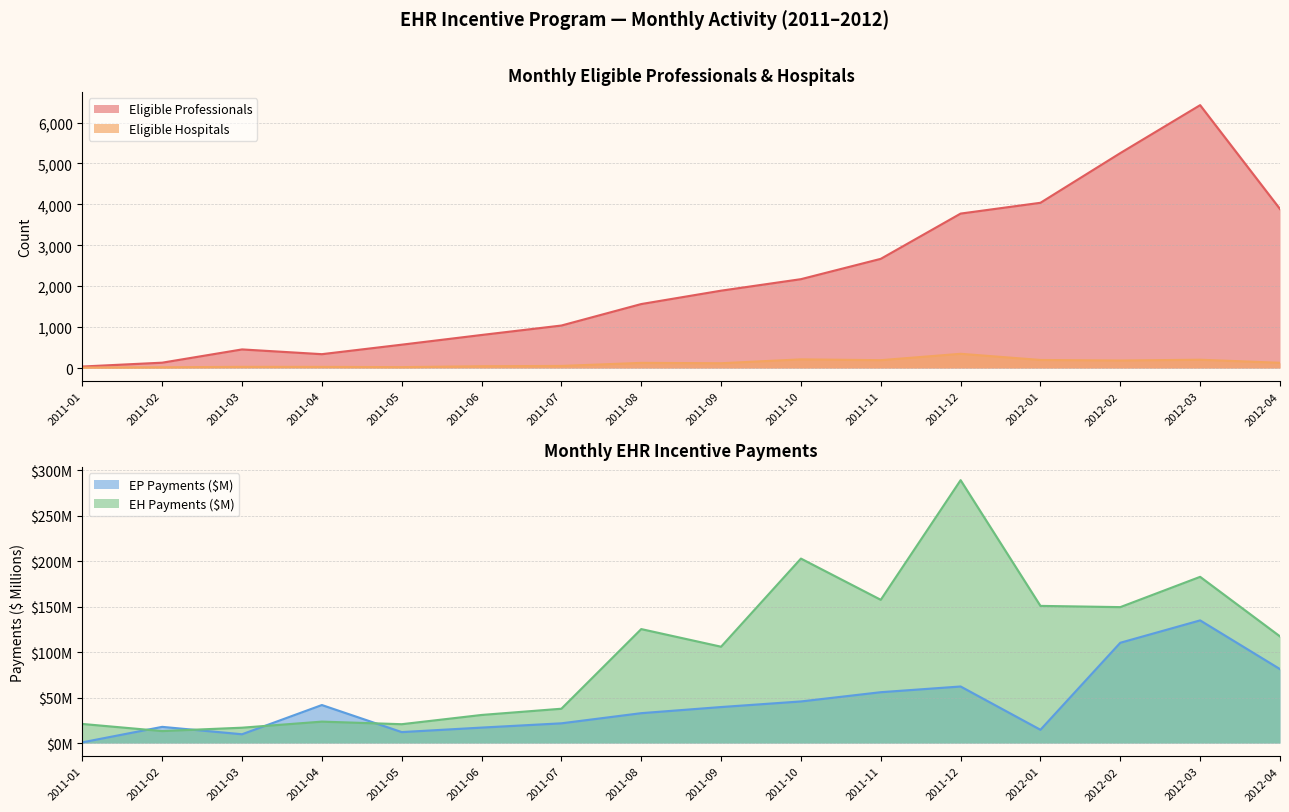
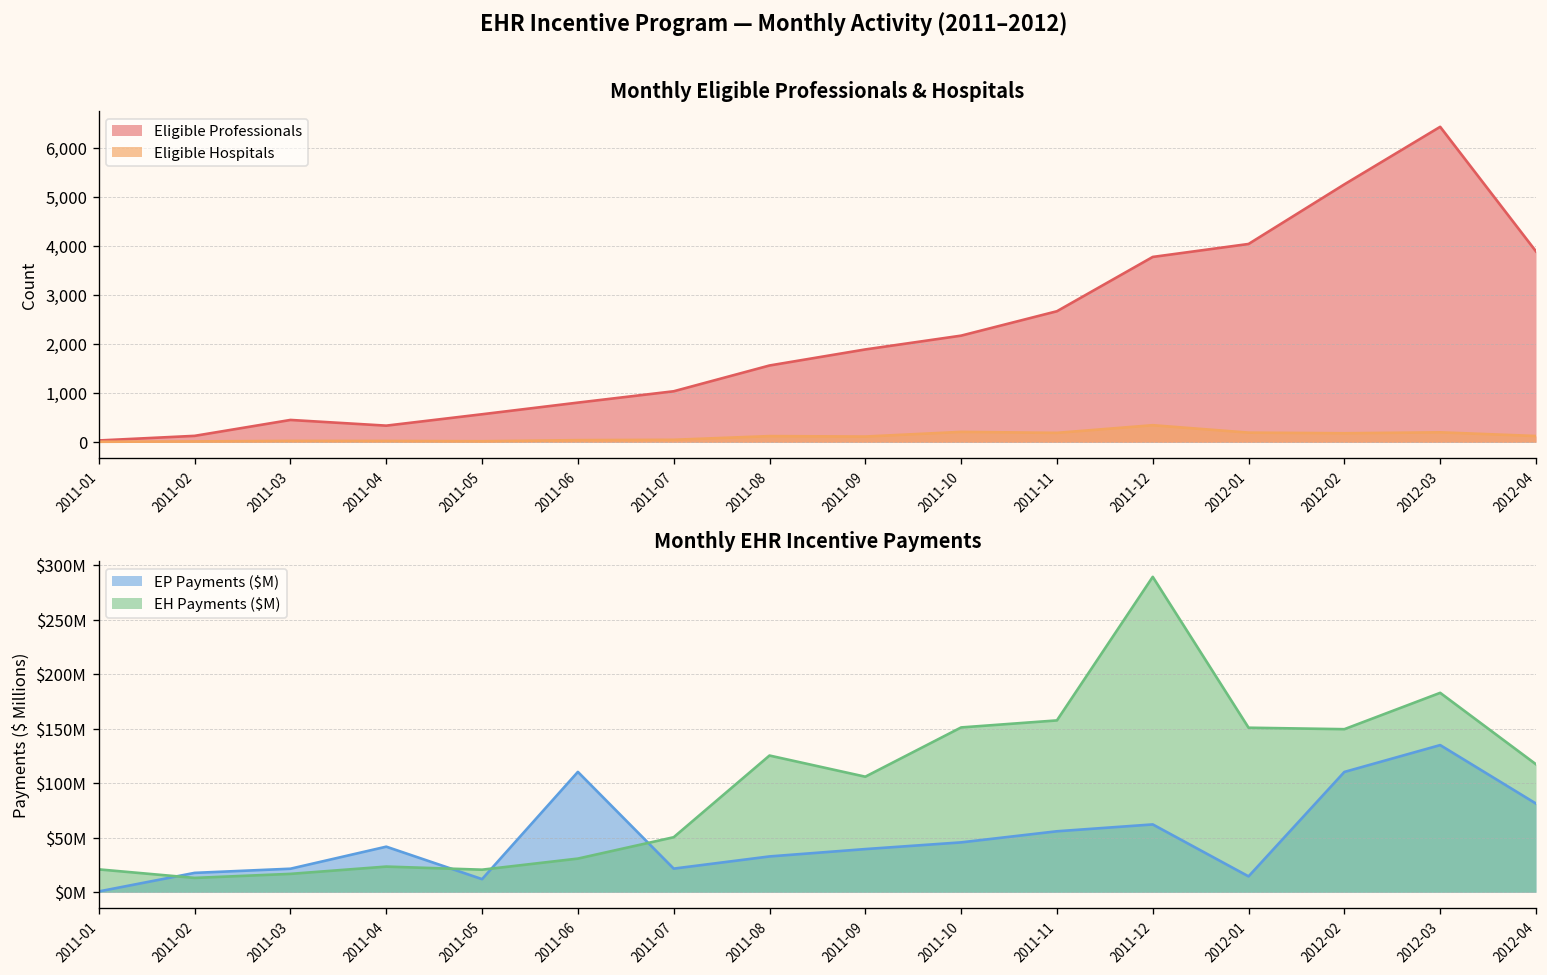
  {
    "Monthly EHR Incentive Payments": {
      "EP Payments ($M)": {
        "2011-01": "$0",
        "2011-02": "$20000000",
-       "2011-03": "$10000000",
+       "2011-03": "$20000000",
        "2011-04": "$40000000",
        "2011-05": "$10000000",
-       "2011-06": "$20000000",
+       "2011-06": "$110000000",
        "2011-07": "$20000000",
        "2011-08": "$30000000",
        "2011-09": "$40000000",
        "2011-10": "$50000000",
        "2011-11": "$60000000",
        "2011-12": "$60000000",
        "2012-01": "$10000000",
        "2012-02": "$110000000",
        "2012-03": "$130000000",
        "2012-04": "$80000000"
      },
      "EH Payments ($M)": {
        "2011-01": "$20000000",
        "2011-02": "$10000000",
        "2011-03": "$20000000",
        "2011-04": "$20000000",
        "2011-05": "$20000000",
        "2011-06": "$30000000",
-       "2011-07": "$40000000",
+       "2011-07": "$50000000",
        "2011-08": "$130000000",
        "2011-09": "$110000000",
-       "2011-10": "$200000000",
+       "2011-10": "$150000000",
        "2011-11": "$160000000",
        "2011-12": "$290000000",
        "2012-01": "$150000000",
        "2012-02": "$150000000",
        "2012-03": "$180000000",
        "2012-04": "$120000000"
      }
    }
  }
